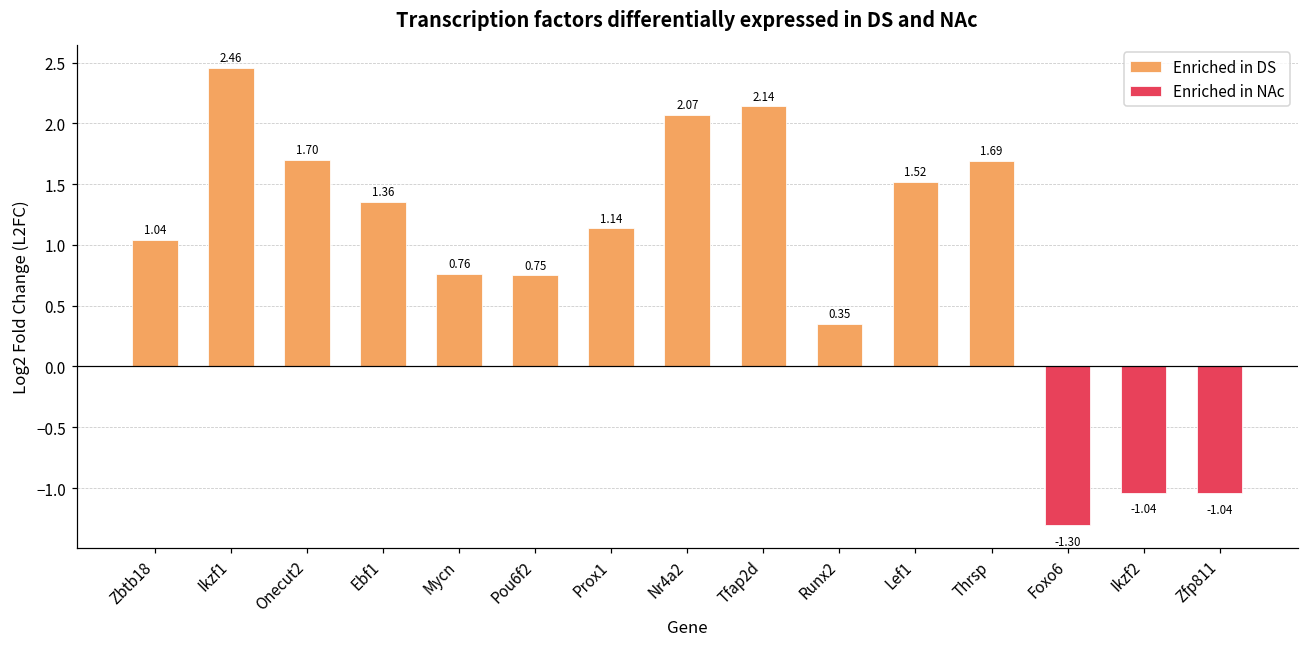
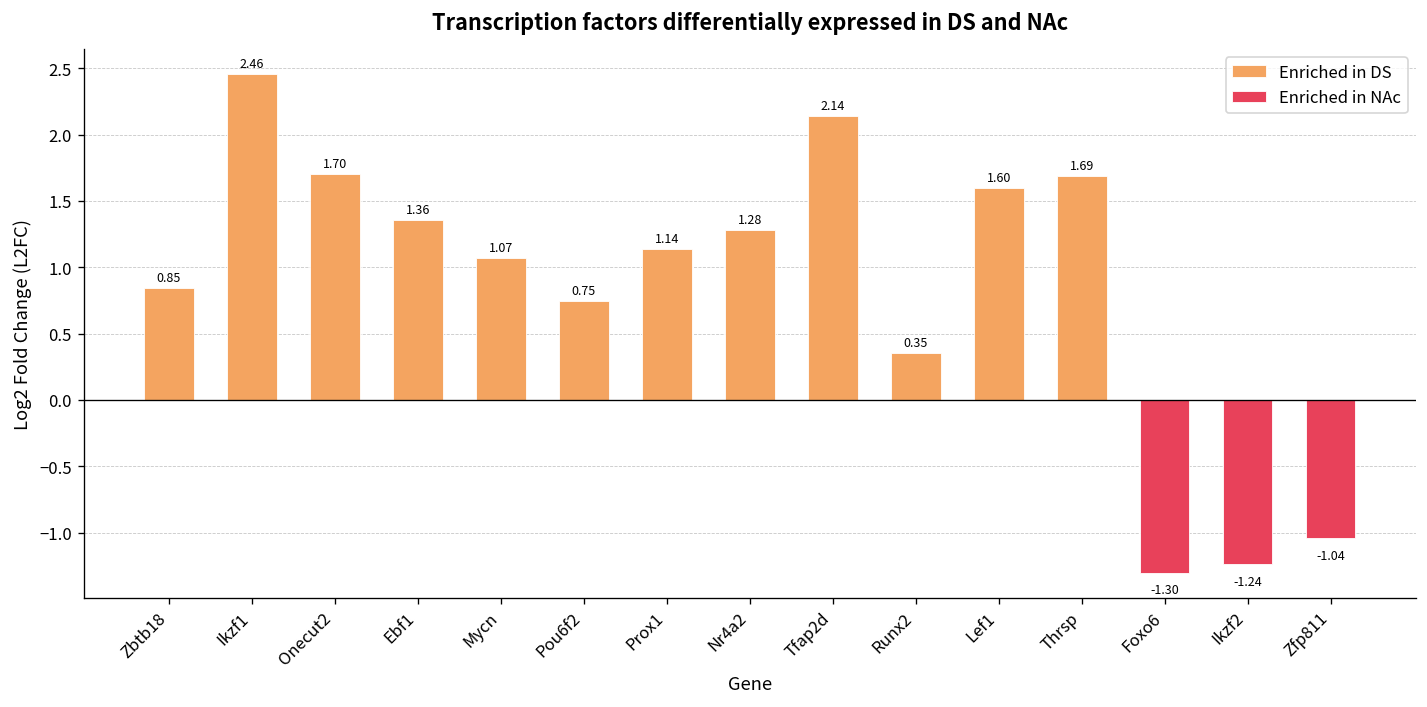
  {
-   "Zbtb18": 1.04,
+   "Zbtb18": 0.85,
    "Ikzf1": 2.46,
    "Onecut2": 1.70,
    "Ebf1": 1.36,
-   "Mycn": 0.76,
+   "Mycn": 1.07,
    "Pou6f2": 0.75,
    "Prox1": 1.14,
-   "Nr4a2": 2.07,
+   "Nr4a2": 1.28,
    "Tfap2d": 2.14,
    "Runx2": 0.35,
-   "Lef1": 1.52,
+   "Lef1": 1.60,
    "Thrsp": 1.69,
    "Foxo6": -1.30,
-   "Ikzf2": -1.04,
+   "Ikzf2": -1.24,
    "Zfp811": -1.04
  }
